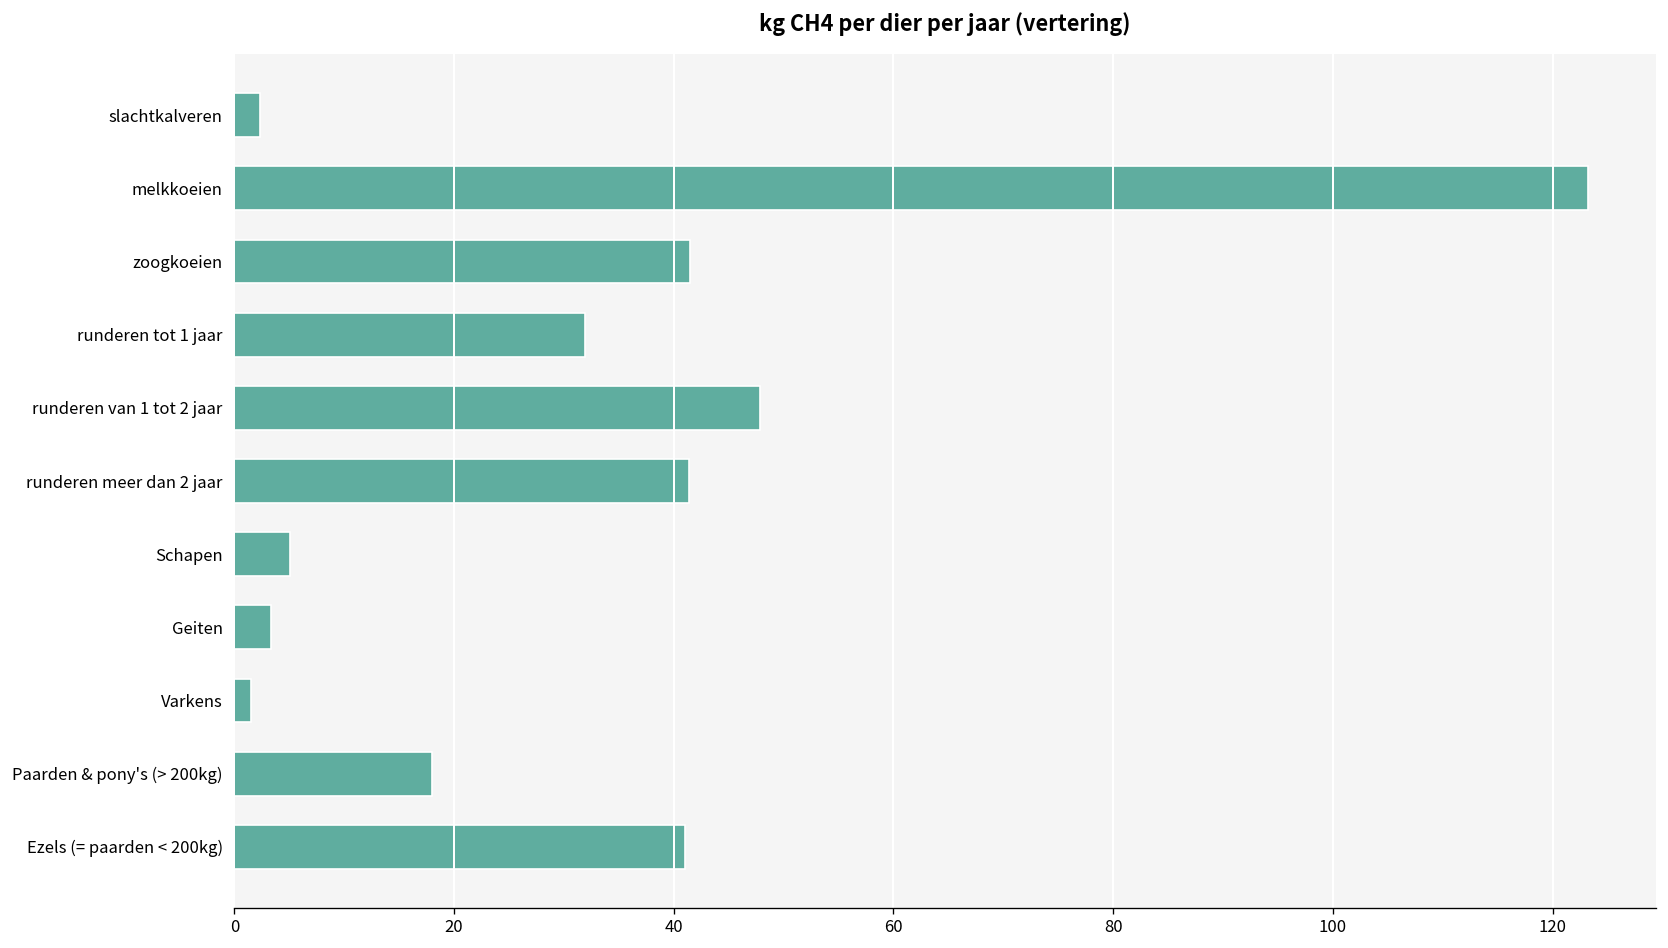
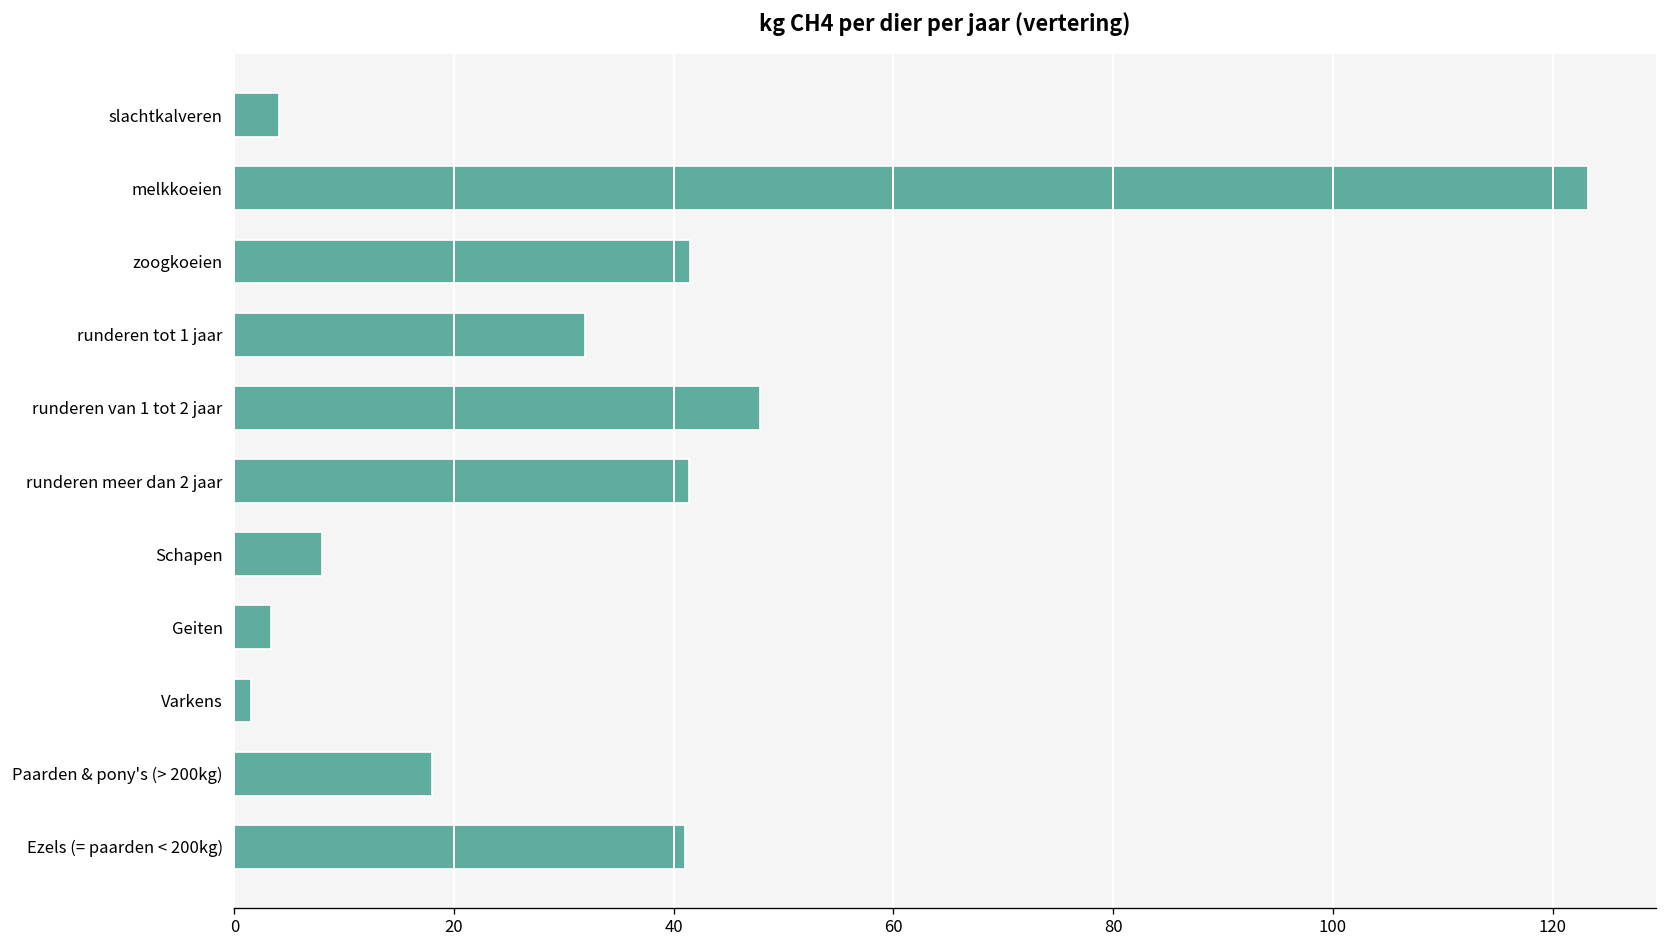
  {
-   "slachtkalveren": 2,
+   "slachtkalveren": 4,
    "melkkoeien": 123,
    "zoogkoeien": 41,
    "runderen tot 1 jaar": 32,
    "runderen van 1 tot 2 jaar": 48,
    "runderen meer dan 2 jaar": 41,
-   "Schapen": 5,
+   "Schapen": 8,
    "Geiten": 3,
    "Varkens": 2,
    "Paarden & pony's (> 200kg)": 18,
    "Ezels (= paarden < 200kg)": 41
  }
